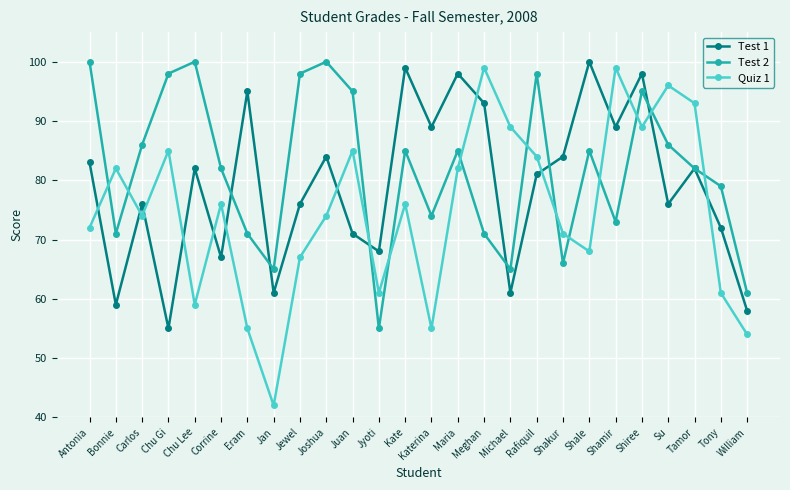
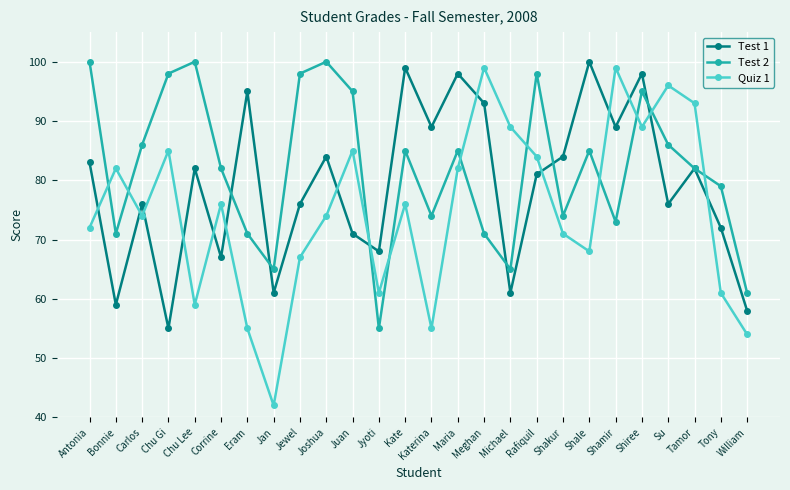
  {
    "Test 1": {
      "Antonia": 83,
      "Bonnie": 59,
      "Carlos": 76,
      "Chu Gi": 55,
      "Chu Lee": 82,
      "Corrine": 67,
      "Eram": 95,
      "Jan": 61,
      "Jewel": 76,
      "Joshua": 84,
      "Juan": 71,
      "Jyoti": 68,
      "Kate": 99,
      "Katerina": 89,
      "Maria": 98,
      "Meghan": 93,
      "Michael": 61,
      "Rafiquil": 81,
      "Shakur": 84,
      "Shale": 100,
      "Shamir": 89,
      "Shiree": 98,
      "Su": 76,
      "Tony": 72,
      "William": 58
    },
    "Test 2": {
      "Antonia": 100,
      "Bonnie": 71,
      "Carlos": 86,
      "Chu Gi": 98,
      "Chu Lee": 100,
      "Corrine": 82,
      "Eram": 71,
      "Jan": 65,
      "Jewel": 98,
      "Joshua": 100,
      "Juan": 95,
      "Jyoti": 55,
      "Kate": 85,
      "Katerina": 74,
      "Maria": 85,
      "Meghan": 71,
      "Michael": 65,
      "Rafiquil": 98,
-     "Shakur": 66,
+     "Shakur": 74,
      "Shale": 85,
      "Shamir": 73,
      "Shiree": 95,
      "Su": 86,
      "Tony": 79,
      "William": 61
    },
    "Quiz 1": {
      "Antonia": 72,
      "Bonnie": 82,
      "Carlos": 74,
      "Chu Gi": 85,
      "Chu Lee": 59,
      "Corrine": 76,
      "Eram": 55,
      "Jan": 42,
      "Jewel": 67,
      "Joshua": 74,
      "Juan": 85,
      "Jyoti": 61,
      "Kate": 76,
      "Katerina": 55,
      "Maria": 82,
      "Meghan": 99,
      "Michael": 89,
      "Rafiquil": 84,
      "Shakur": 71,
      "Shale": 68,
      "Shamir": 99,
      "Shiree": 89,
      "Su": 96,
      "Tamor": 93,
      "Tony": 61,
      "William": 54
    }
  }
